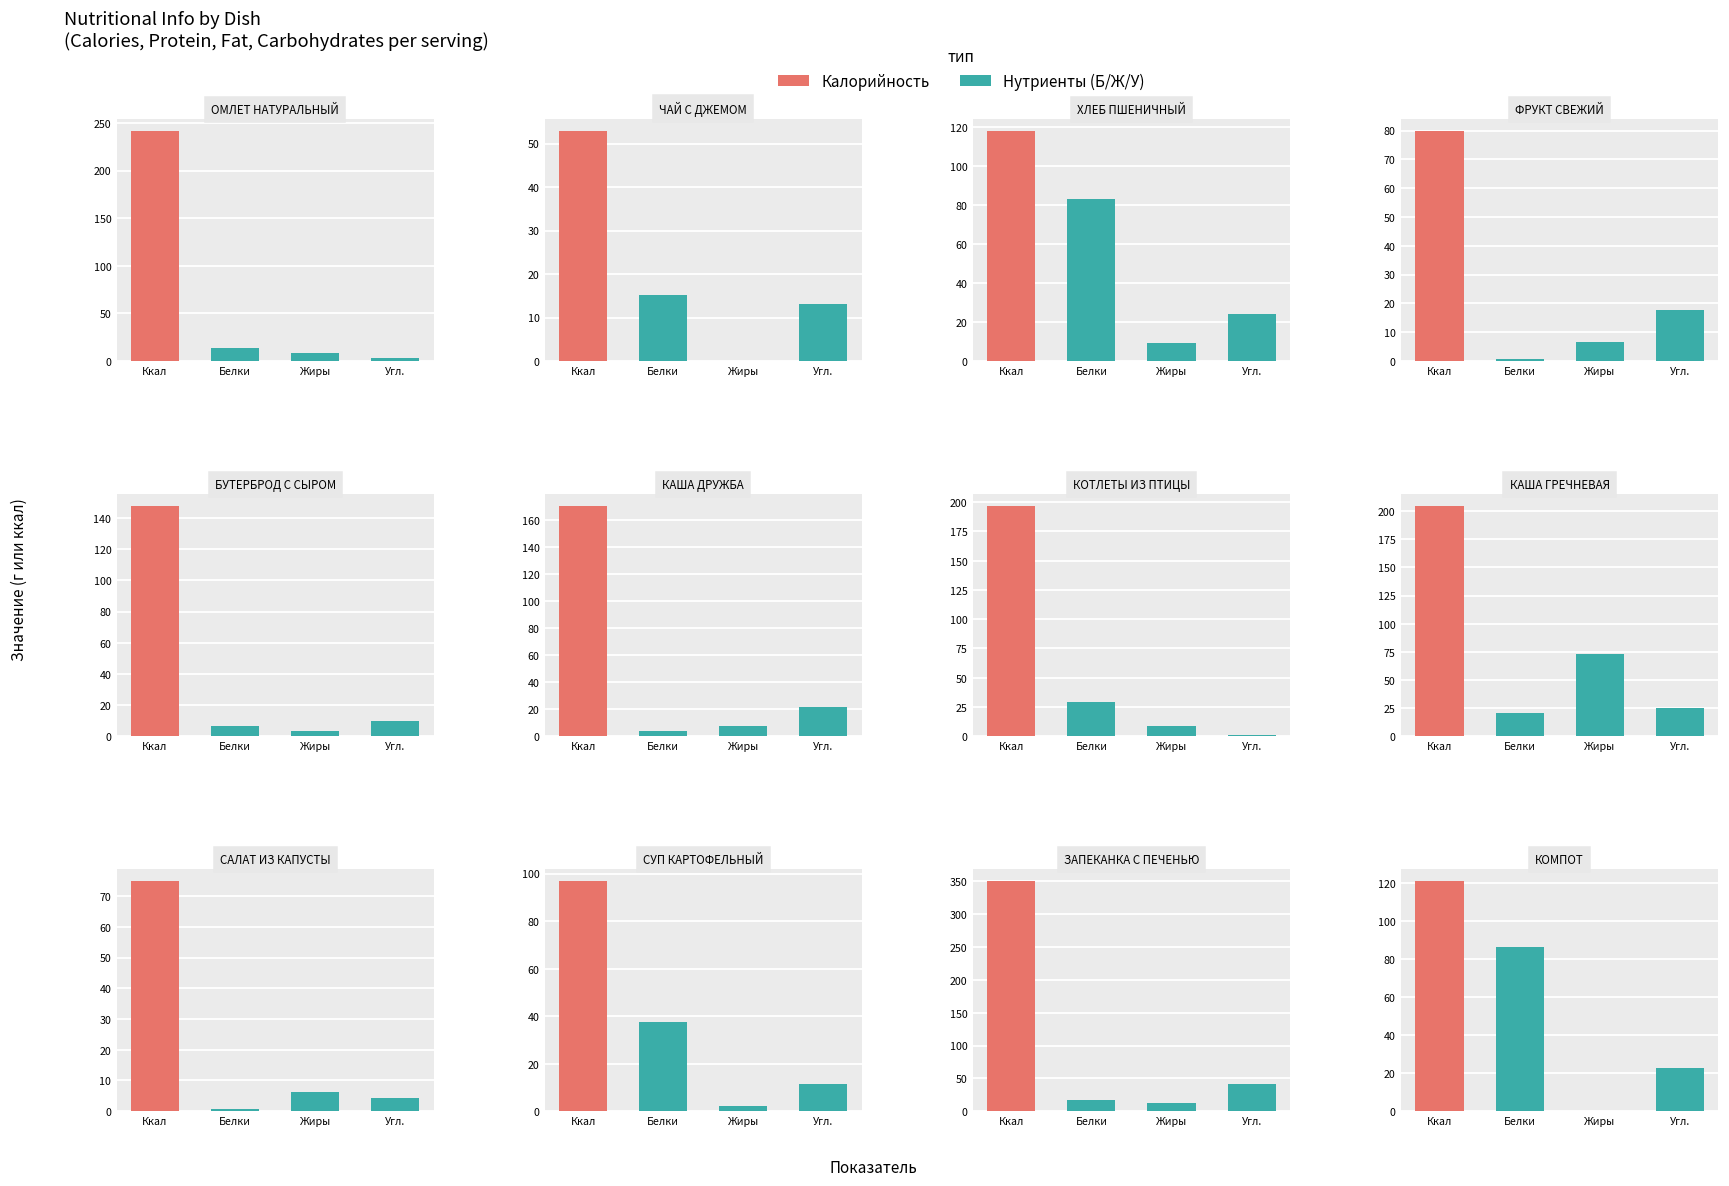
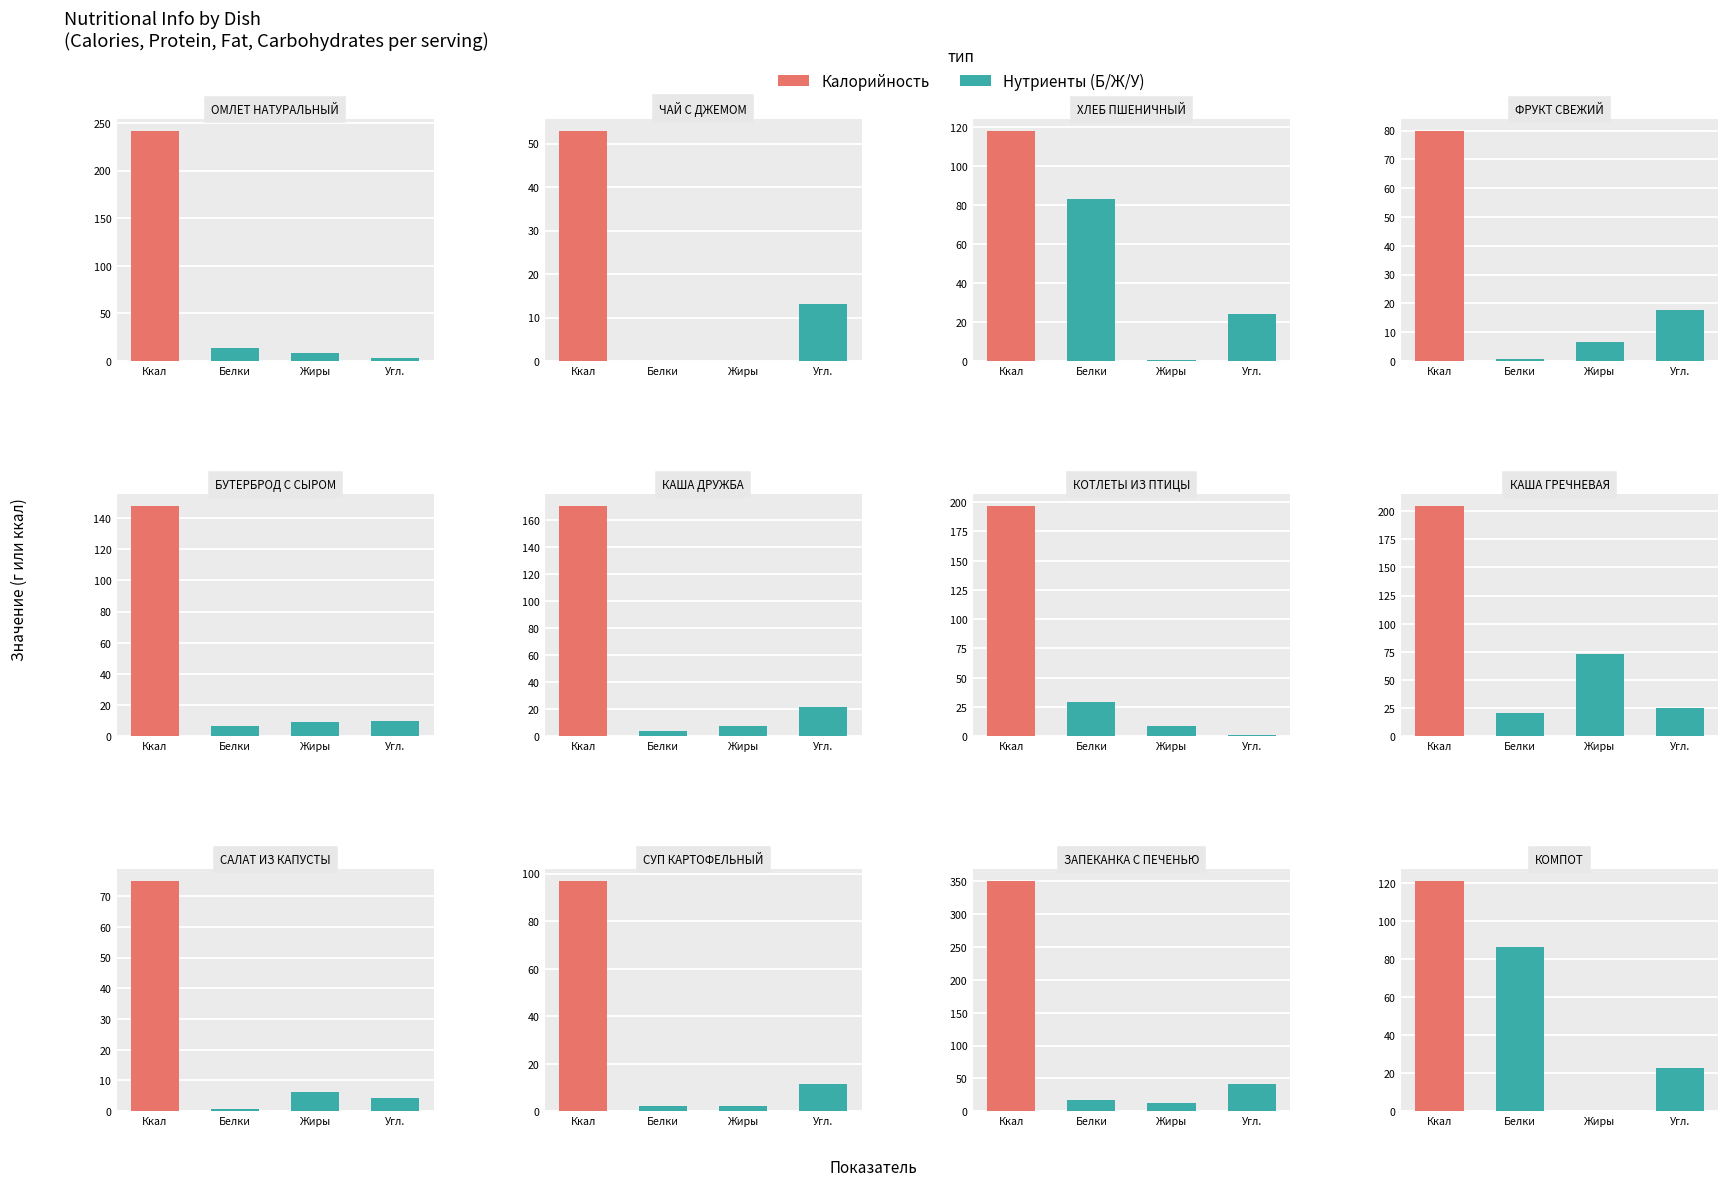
  {
    "ОМЛЕТ НАТУРАЛЬНЫЙ": {
      "Ккал": 240,
      "Белки": 10,
      "Жиры": 10,
      "Угл.": 0
    },
    "ЧАЙ С ДЖЕМОМ": {
      "Ккал": 53,
-     "Белки": 15,
+     "Белки": 0,
      "Жиры": 0,
      "Угл.": 13
    },
    "ХЛЕБ ПШЕНИЧНЫЙ": {
      "Ккал": 118,
      "Белки": 83,
-     "Жиры": 9,
+     "Жиры": 1,
      "Угл.": 24
    },
    "ФРУКТ СВЕЖИЙ": {
      "Ккал": 80,
      "Жиры": 7,
      "Угл.": 18
    },
    "БУТЕРБРОД С СЫРОМ": {
      "Ккал": 148,
      "Белки": 7,
-     "Жиры": 3,
+     "Жиры": 9,
      "Угл.": 10
    },
    "КАША ДРУЖБА": {
      "Ккал": 171,
      "Белки": 4,
      "Жиры": 8,
      "Угл.": 21
    },
    "КОТЛЕТЫ ИЗ ПТИЦЫ": {
      "Ккал": 197,
      "Белки": 29,
      "Жиры": 9
    },
    "КАША ГРЕЧНЕВАЯ": {
      "Ккал": 205,
      "Белки": 21,
      "Жиры": 73,
      "Угл.": 25
    },
    "САЛАТ ИЗ КАПУСТЫ": {
      "Ккал": 75,
      "Жиры": 6,
      "Угл.": 4
    },
    "СУП КАРТОФЕЛЬНЫЙ": {
      "Ккал": 97,
-     "Белки": 37,
+     "Белки": 2,
      "Жиры": 2,
      "Угл.": 11
    },
    "ЗАПЕКАНКА С ПЕЧЕНЬЮ": {
      "Ккал": 350,
      "Белки": 20,
      "Жиры": 10,
      "Угл.": 40
    },
    "КОМПОТ": {
      "Ккал": 121,
      "Белки": 86,
      "Угл.": 23
    }
  }
